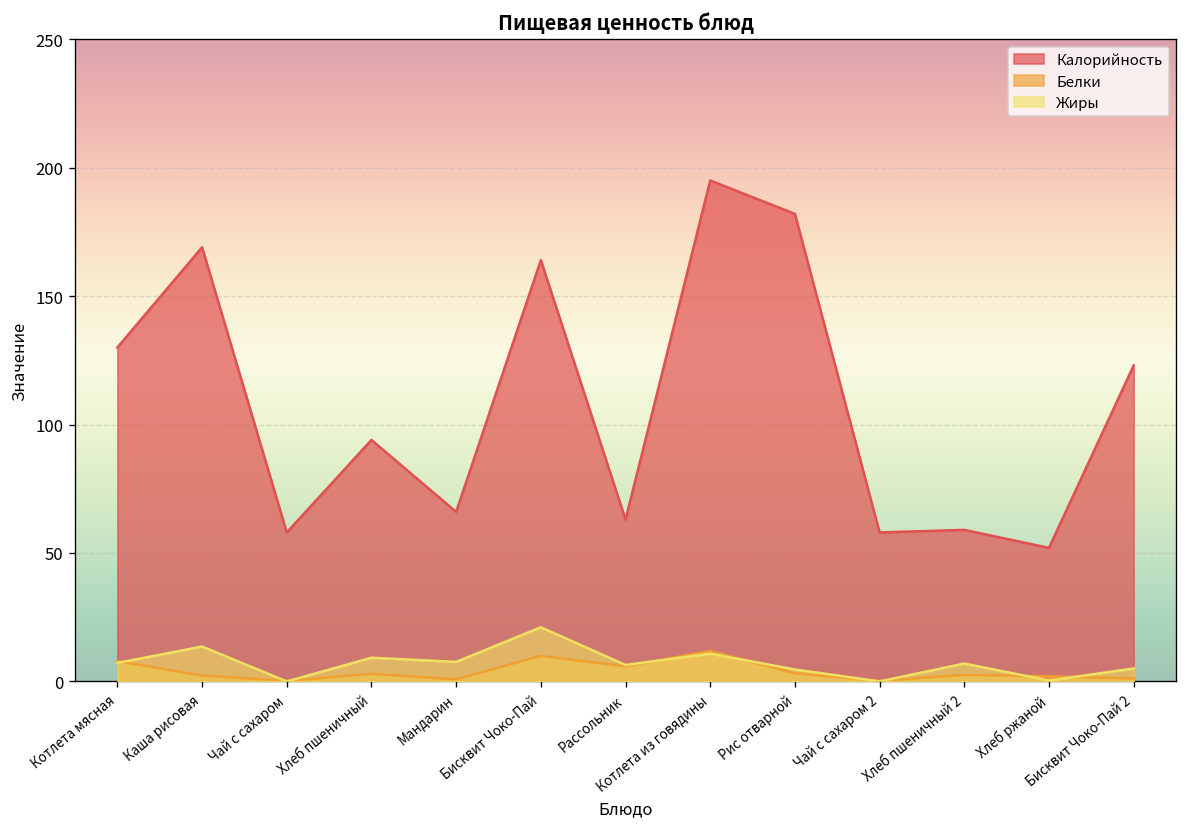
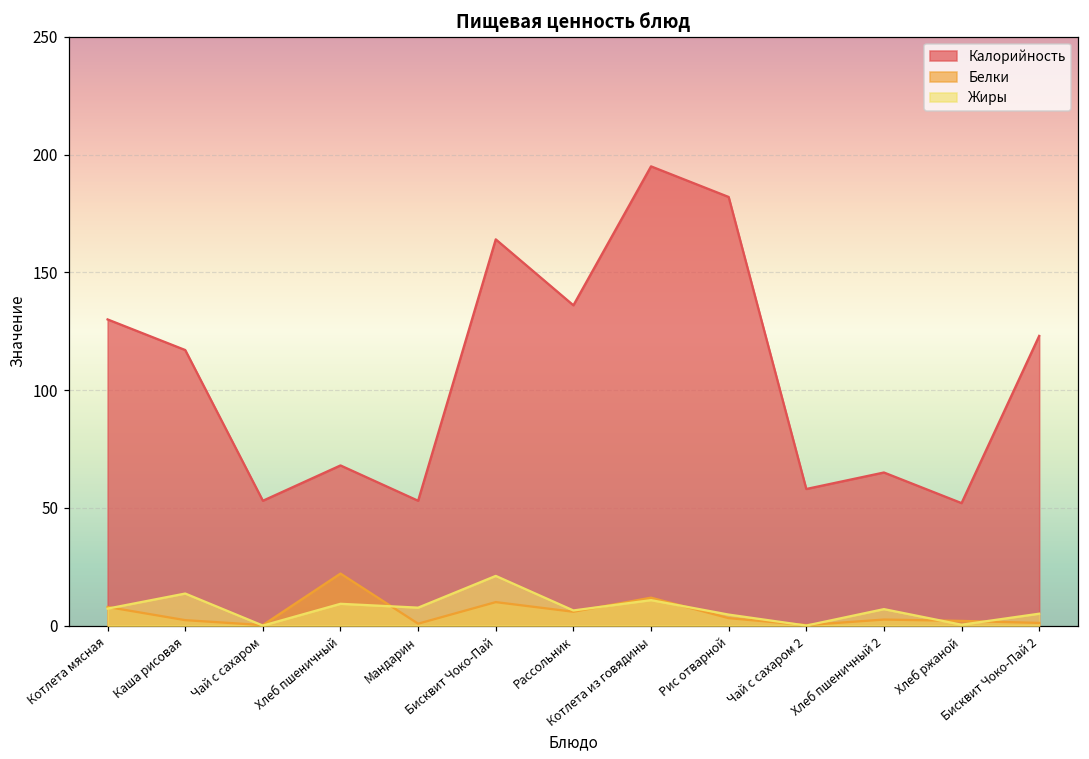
  {
    "Калорийность": {
      "Котлета мясная": 130,
-     "Каша рисовая": 169,
-     "Чай с сахаром": 58,
-     "Хлеб пшеничный": 94,
-     "Мандарин": 66,
+     "Каша рисовая": 117,
+     "Чай с сахаром": 53,
+     "Хлеб пшеничный": 68,
+     "Мандарин": 53,
      "Бисквит Чоко-Пай": 164,
-     "Рассольник": 63,
+     "Рассольник": 136,
      "Котлета из говядины": 195,
      "Рис отварной": 182,
      "Чай с сахаром 2": 58,
-     "Хлеб пшеничный 2": 59,
+     "Хлеб пшеничный 2": 65,
      "Хлеб ржаной": 52,
      "Бисквит Чоко-Пай 2": 123
    },
    "Белки": {
      "Каша рисовая": 2,
-     "Хлеб пшеничный": 3,
+     "Хлеб пшеничный": 22,
      "Мандарин": 1,
      "Бисквит Чоко-Пай": 10,
      "Рис отварной": 3,
      "Хлеб пшеничный 2": 3,
      "Хлеб ржаной": 2,
      "Бисквит Чоко-Пай 2": 1
    },
    "Жиры": {
      "Каша рисовая": 14,
      "Хлеб пшеничный": 9,
      "Мандарин": 8,
      "Бисквит Чоко-Пай": 21,
      "Рис отварной": 5,
      "Хлеб пшеничный 2": 7,
      "Хлеб ржаной": 0,
      "Бисквит Чоко-Пай 2": 5
    }
  }
